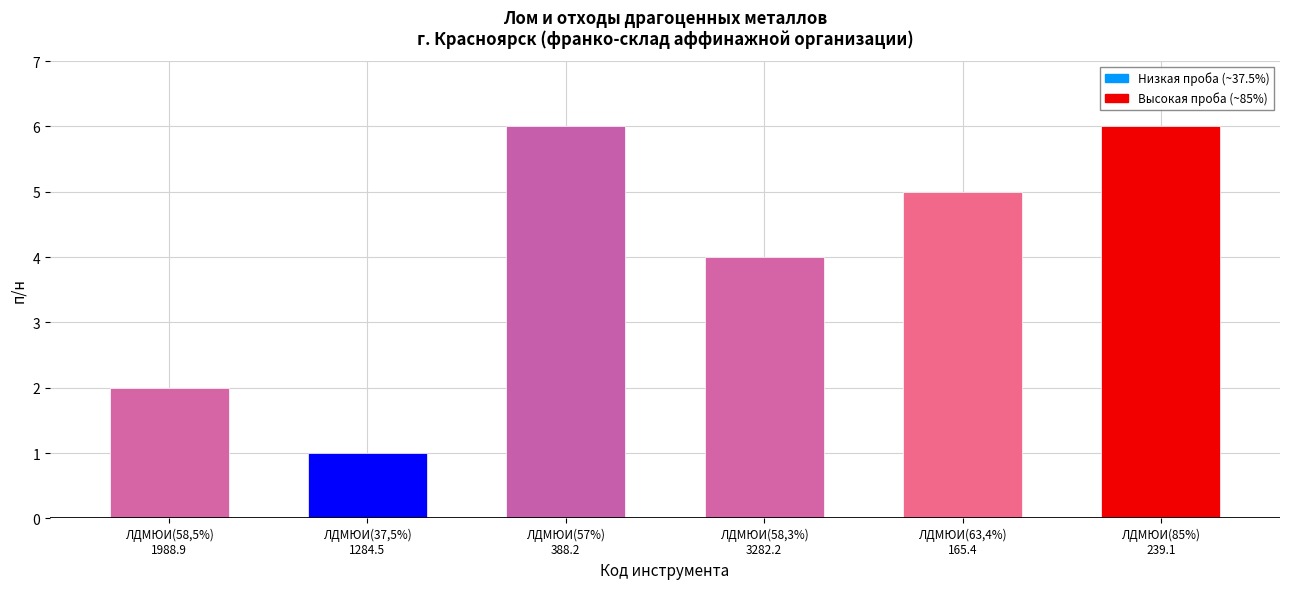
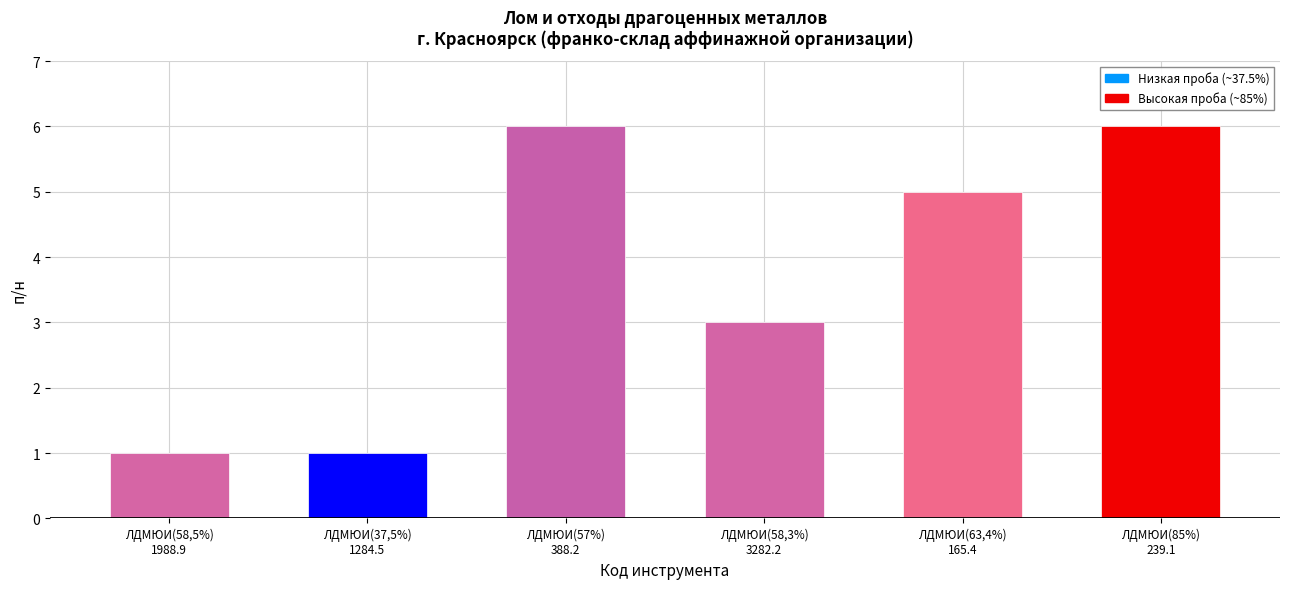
  {
-   "ЛДМЮИ(58,5%) 1988.9": 2,
+   "ЛДМЮИ(58,5%) 1988.9": 1,
    "ЛДМЮИ(37,5%) 1284.5": 1,
    "ЛДМЮИ(57%) 388.2": 6,
-   "ЛДМЮИ(58,3%) 3282.2": 4,
+   "ЛДМЮИ(58,3%) 3282.2": 3,
    "ЛДМЮИ(63,4%) 165.4": 5,
    "ЛДМЮИ(85%) 239.1": 6
  }
